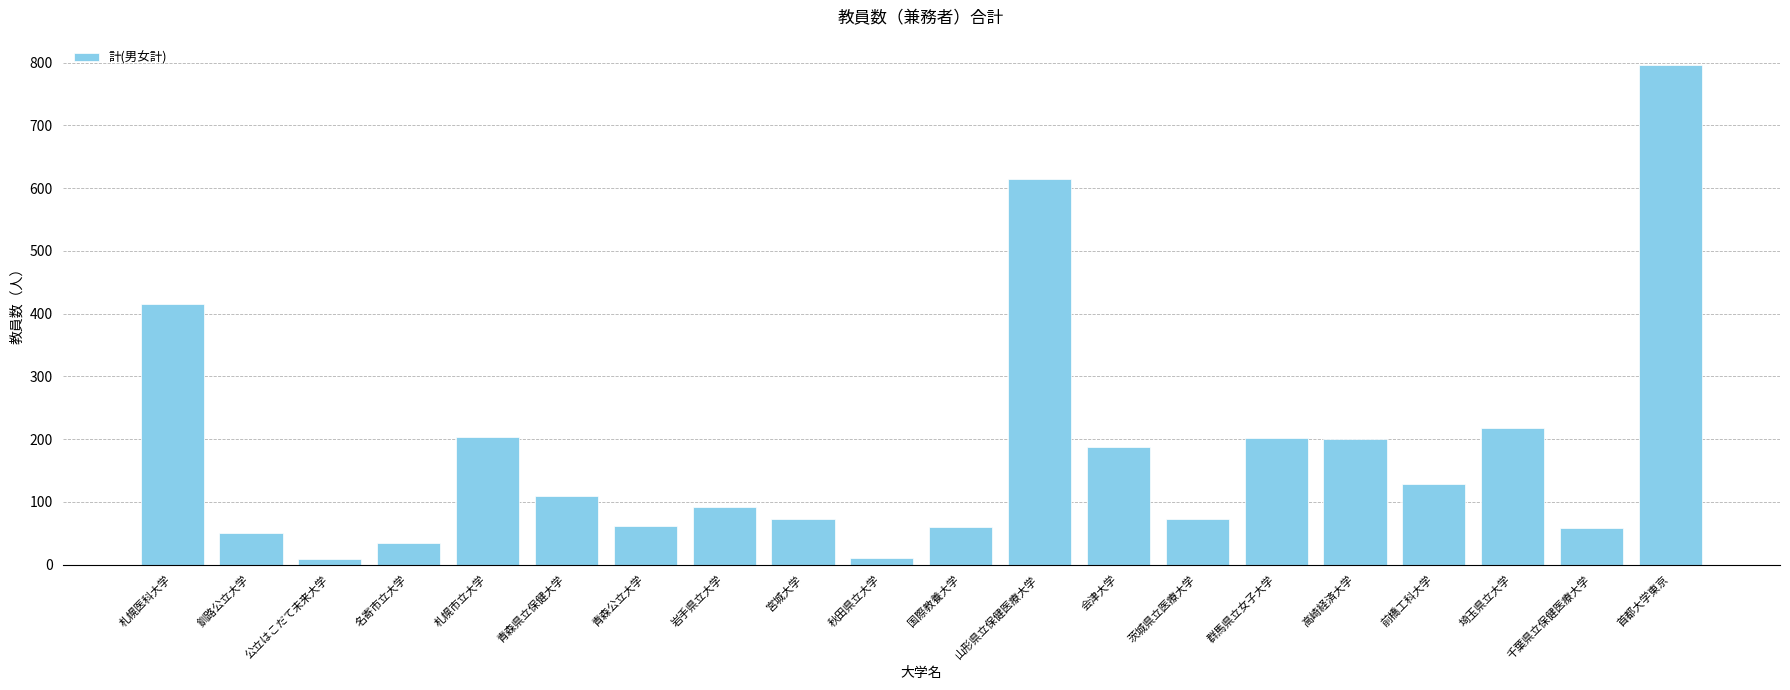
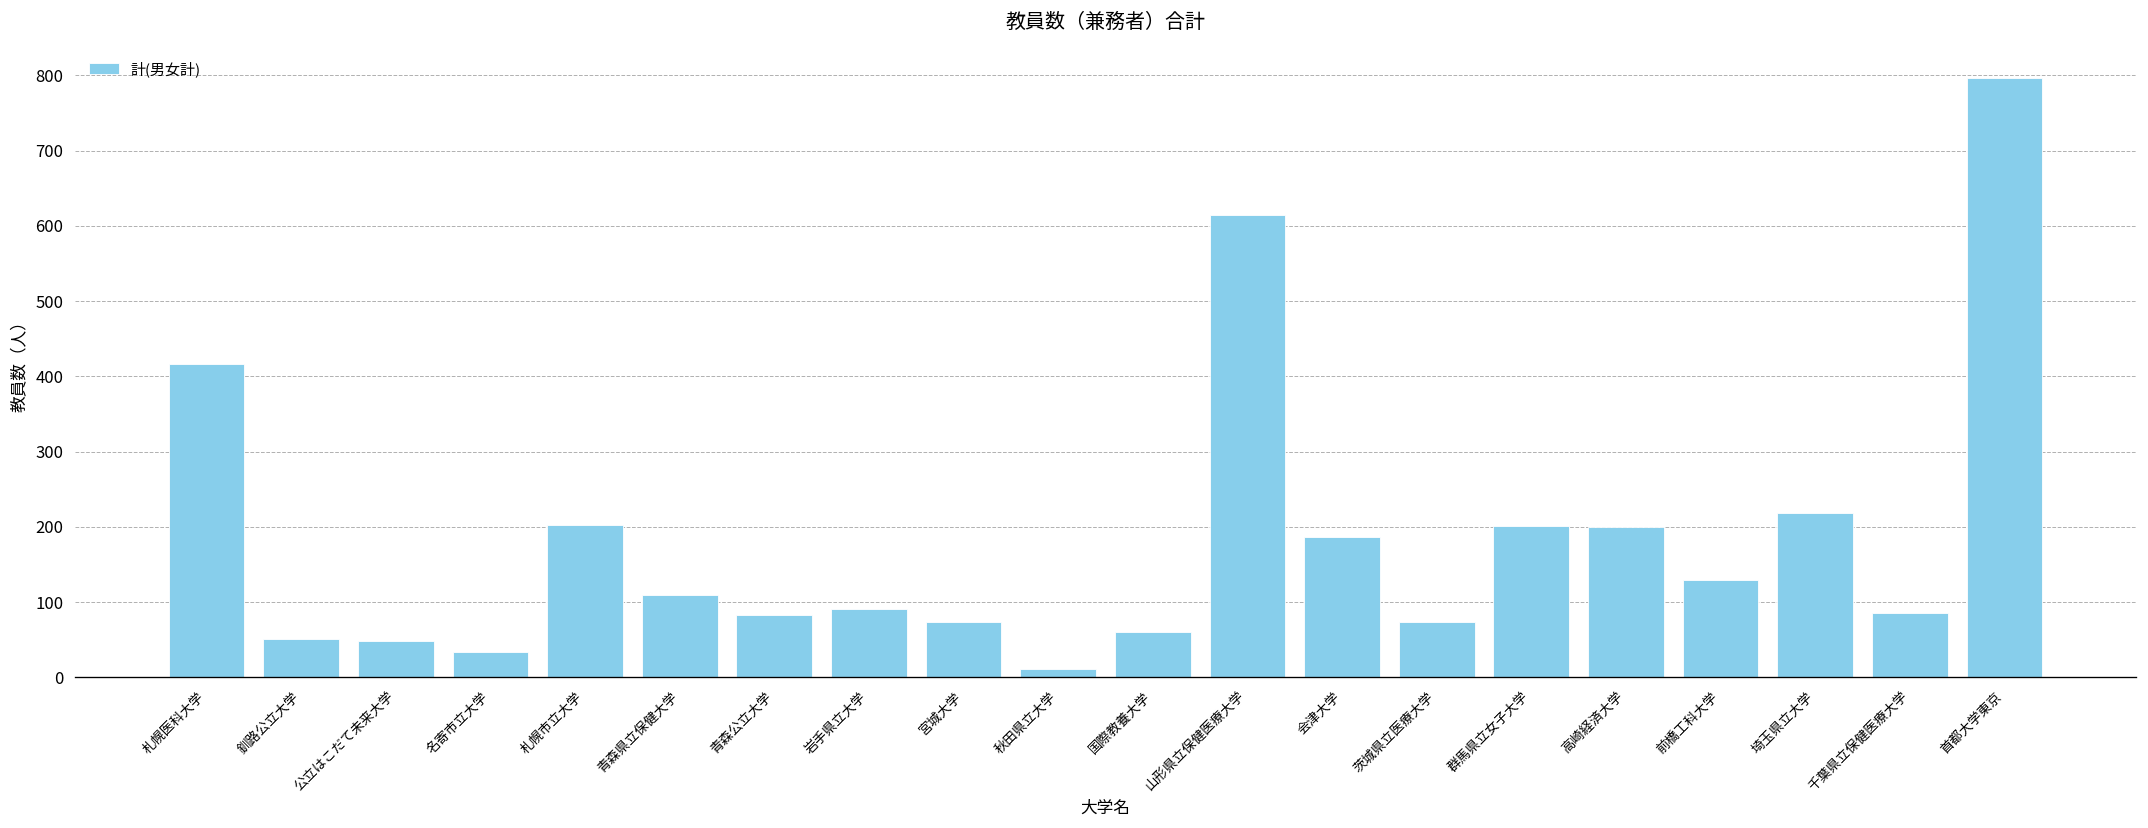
  {
    "札幌医科大学": 420,
    "釧路公立大学": 50,
-   "公立はこだて未来大学": 10,
+   "公立はこだて未来大学": 50,
    "名寄市立大学": 30,
    "札幌市立大学": 200,
    "青森県立保健大学": 110,
-   "青森公立大学": 60,
+   "青森公立大学": 80,
    "岩手県立大学": 90,
    "宮城大学": 70,
    "秋田県立大学": 10,
    "国際教養大学": 60,
    "山形県立保健医療大学": 620,
    "会津大学": 190,
    "茨城県立医療大学": 70,
    "群馬県立女子大学": 200,
    "高崎経済大学": 200,
    "前橋工科大学": 130,
    "埼玉県立大学": 220,
-   "千葉県立保健医療大学": 60,
+   "千葉県立保健医療大学": 90,
    "首都大学東京": 800
  }
